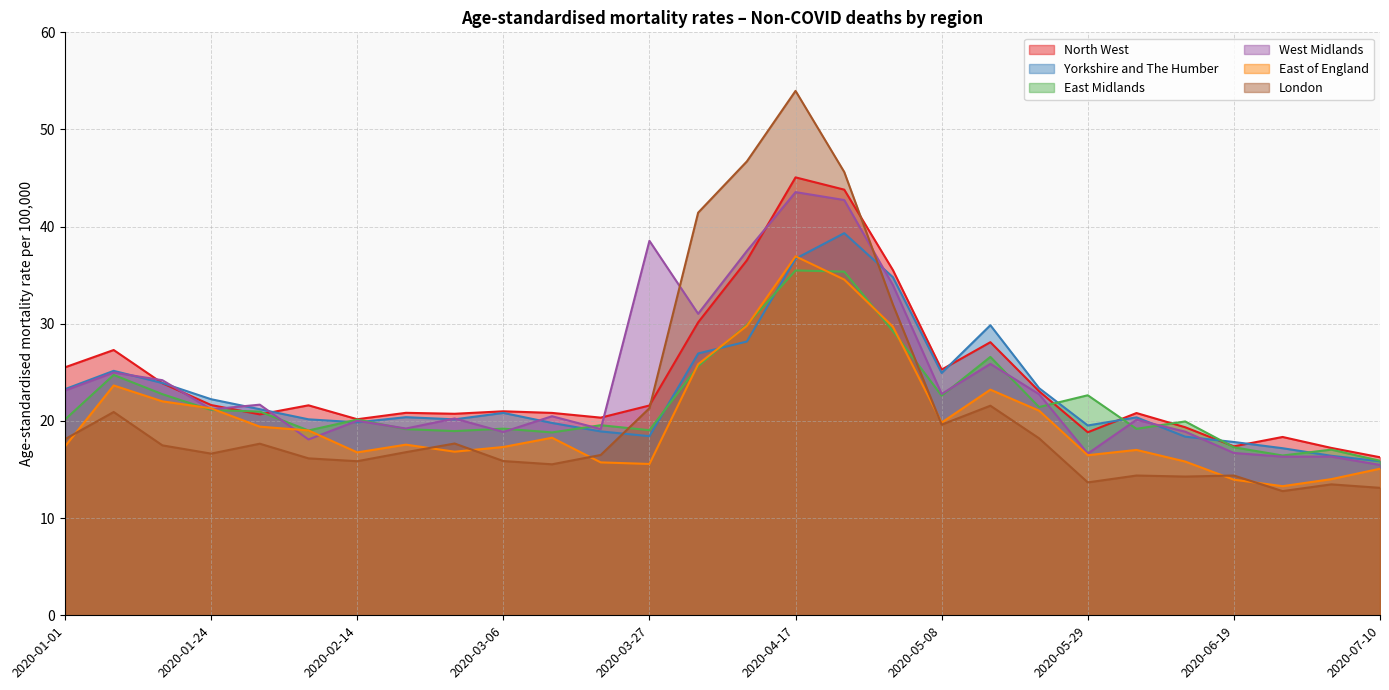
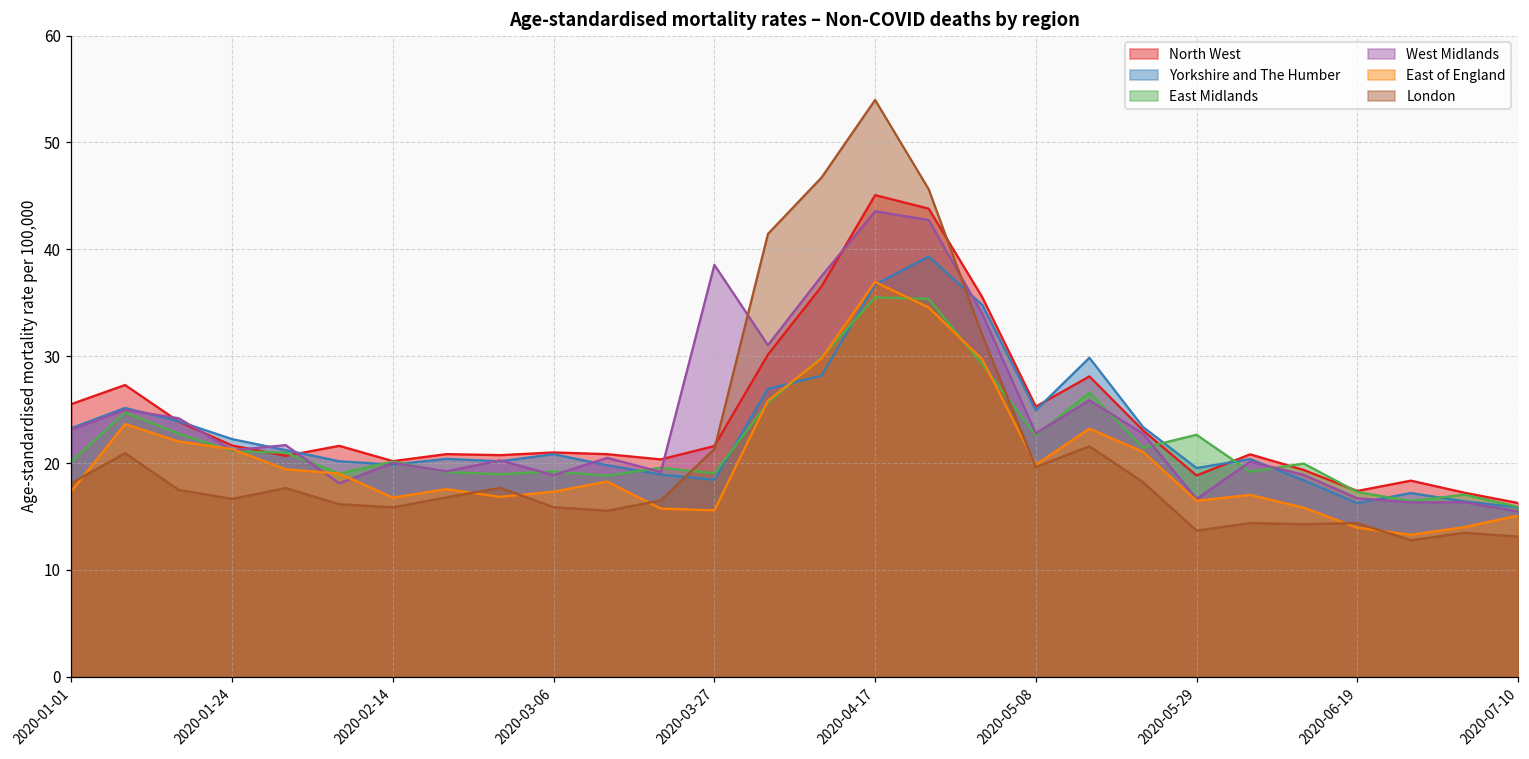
  {
    "Yorkshire and The Humber": {
      "2020-01-24": 22,
      "2020-03-27": 18,
      "2020-05-08": 25,
      "2020-05-29": 20,
-     "2020-06-19": 18
+     "2020-06-19": 16
    },
    "East Midlands": {
      "2020-01-01": 20,
      "2020-03-06": 19,
      "2020-03-27": 19,
      "2020-04-17": 35,
      "2020-05-29": 23
    },
    "West Midlands": {
      "2020-03-06": 19,
      "2020-03-27": 39,
      "2020-04-17": 44,
      "2020-06-19": 17,
      "2020-07-10": 15
    },
    "East of England": {
      "2020-01-01": 17,
      "2020-02-14": 17,
      "2020-03-06": 17,
      "2020-03-27": 16,
      "2020-06-19": 14,
      "2020-07-10": 15
    }
  }
